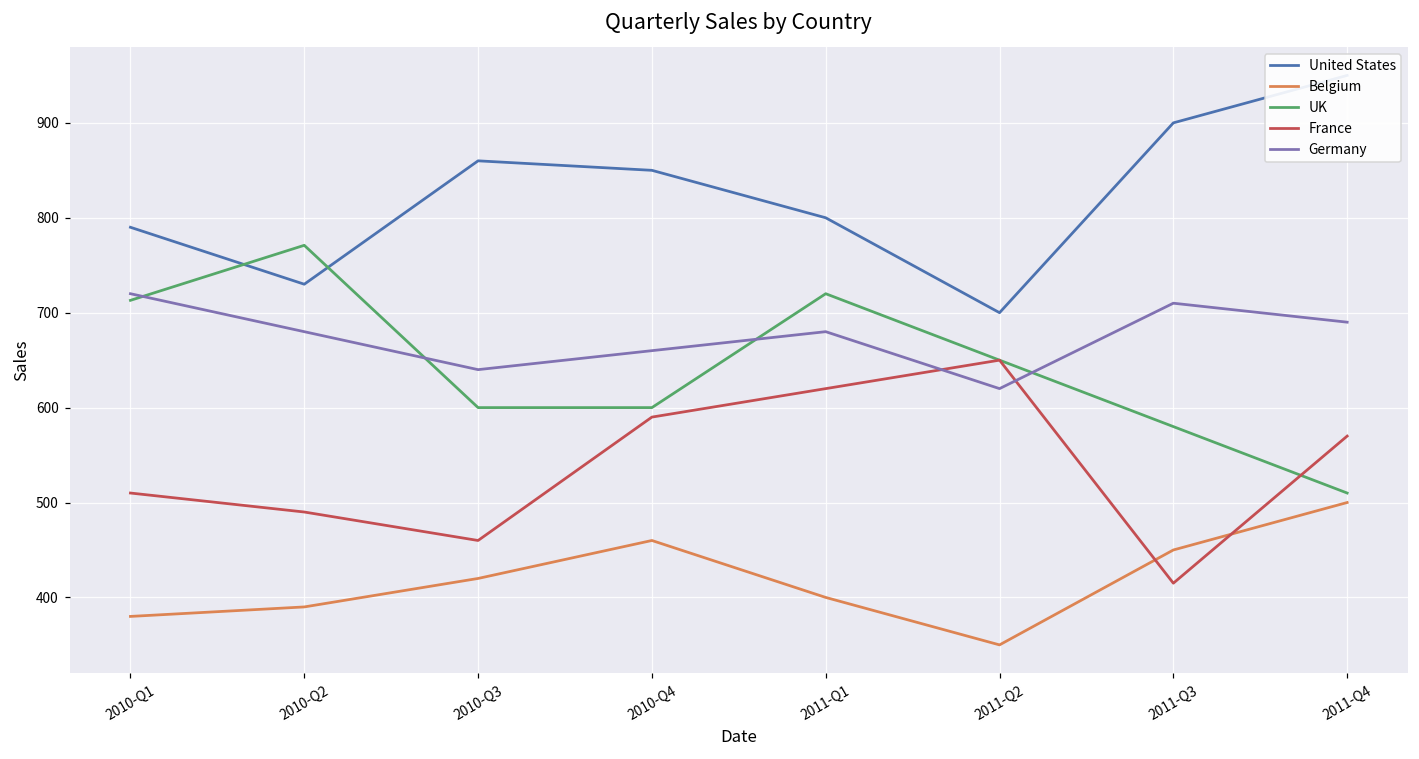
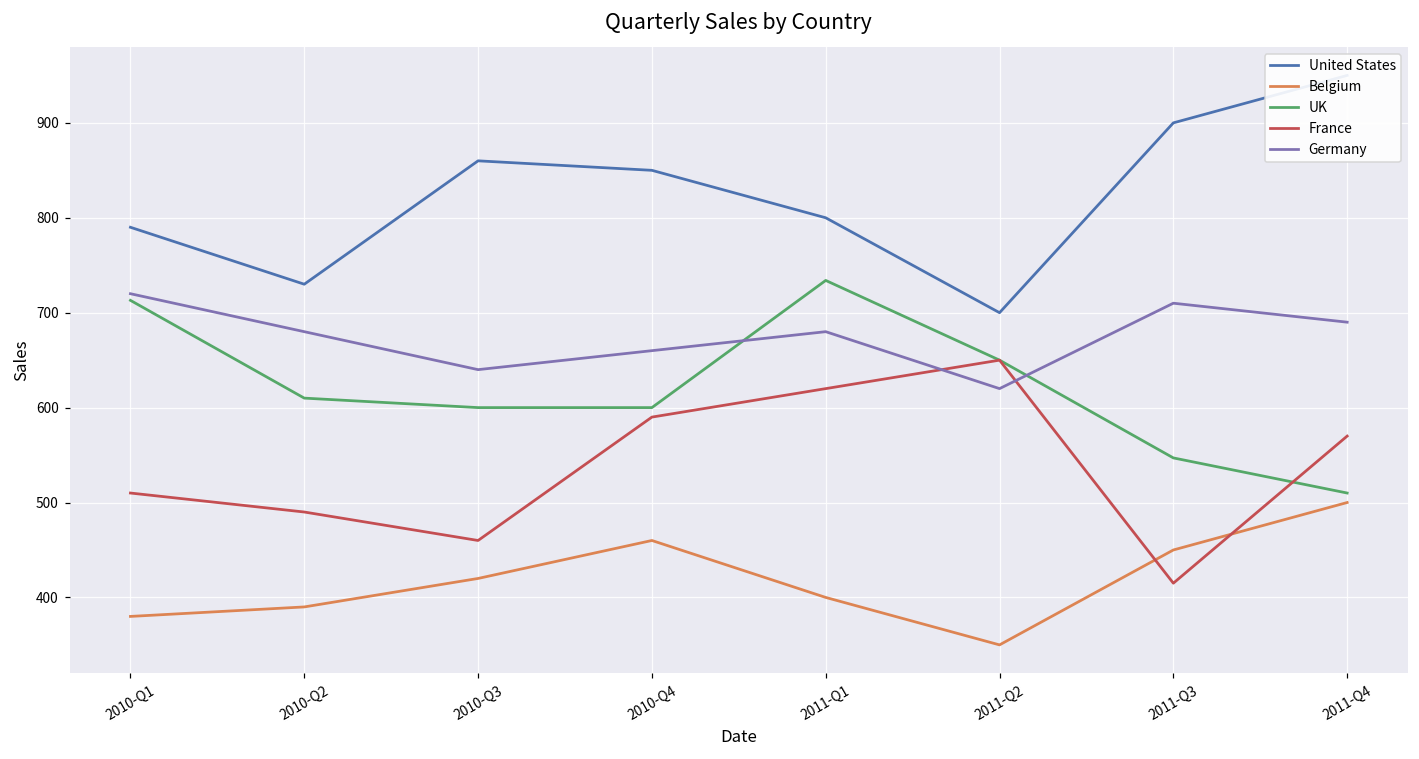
  {
    "UK": {
      "2010-Q1": 710,
-     "2010-Q2": 770,
+     "2010-Q2": 610,
      "2010-Q3": 600,
      "2010-Q4": 600,
-     "2011-Q1": 720,
-     "2011-Q3": 580,
+     "2011-Q1": 730,
+     "2011-Q3": 550,
      "2011-Q4": 510
    }
  }
